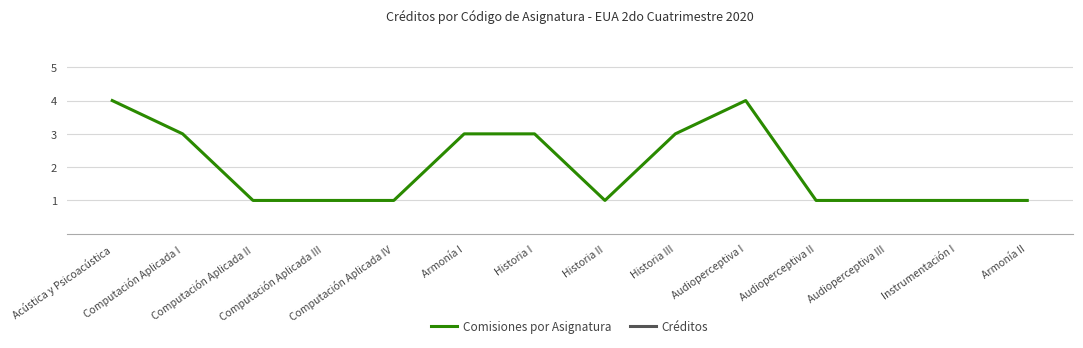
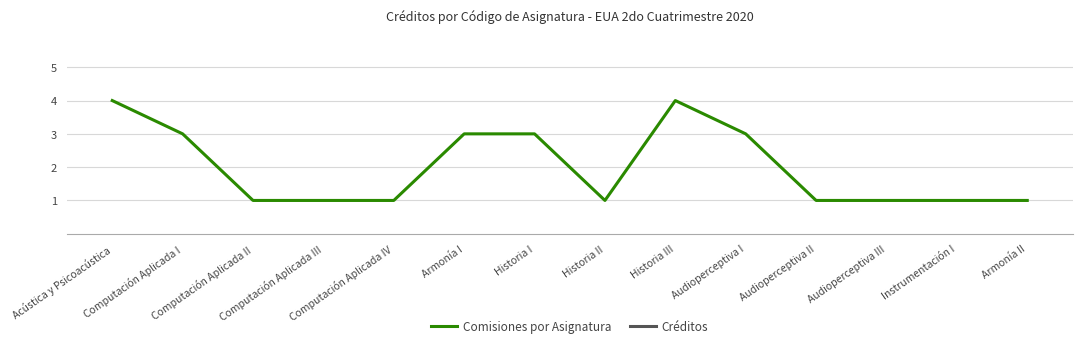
  {
    "Comisiones por Asignatura": {
      "Acústica y Psicoacústica": 4,
      "Computación Aplicada I": 3,
      "Computación Aplicada II": 1,
      "Computación Aplicada III": 1,
      "Computación Aplicada IV": 1,
      "Armonía I": 3,
      "Historia I": 3,
      "Historia II": 1,
-     "Historia III": 3,
-     "Audioperceptiva I": 4,
+     "Historia III": 4,
+     "Audioperceptiva I": 3,
      "Audioperceptiva II": 1,
      "Audioperceptiva III": 1,
      "Instrumentación I": 1,
      "Armonía II": 1
    }
  }
